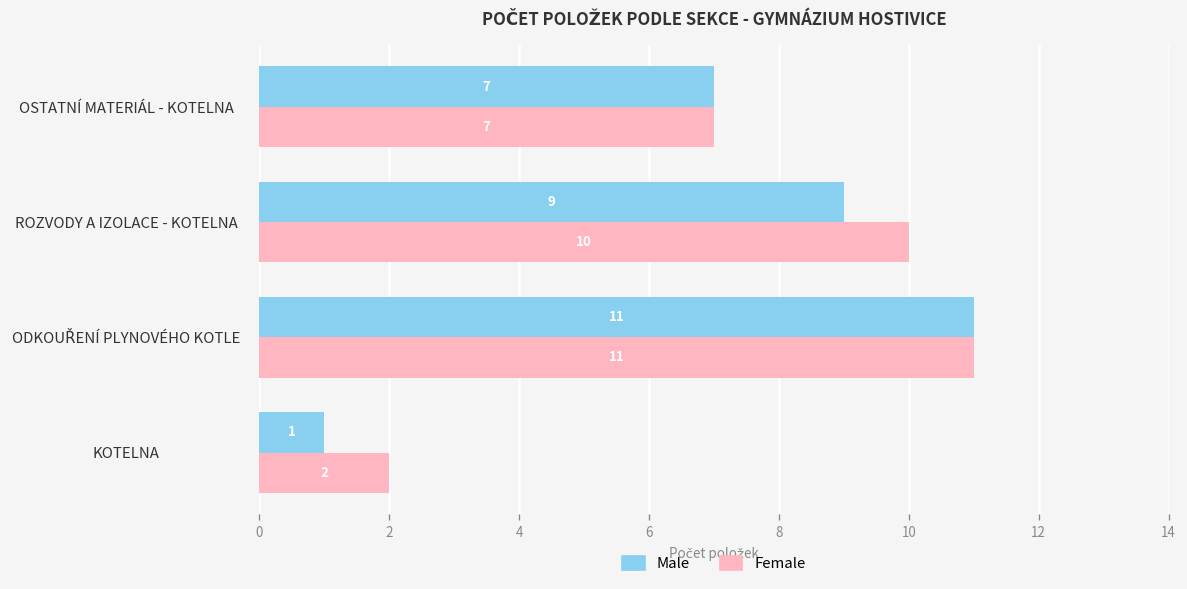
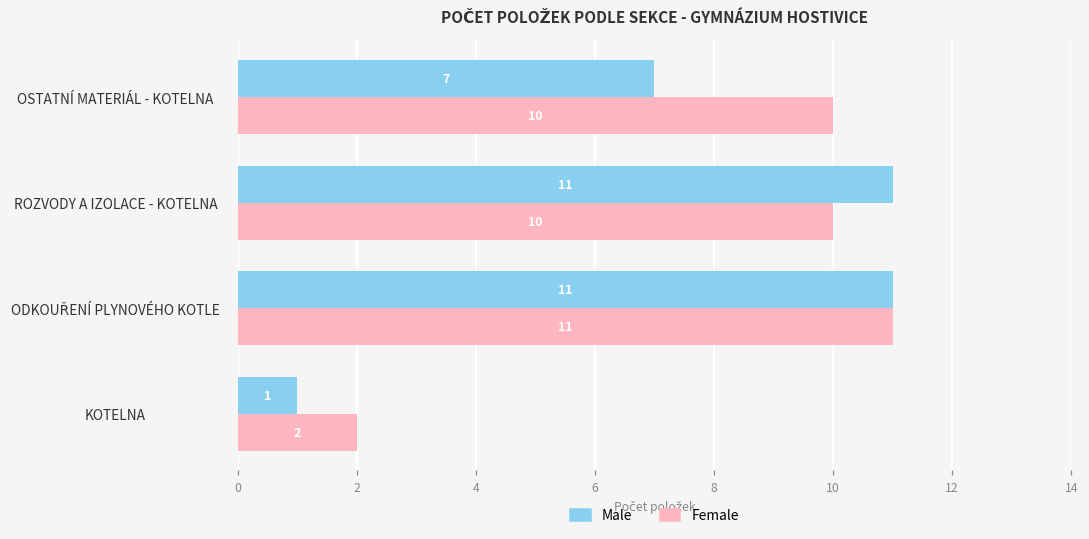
  {
    "Male": {
      "OSTATNÍ MATERIÁL - KOTELNA": 7,
-     "ROZVODY A IZOLACE - KOTELNA": 9,
+     "ROZVODY A IZOLACE - KOTELNA": 11,
      "ODKOUŘENÍ PLYNOVÉHO KOTLE": 11,
      "KOTELNA": 1
    },
    "Female": {
-     "OSTATNÍ MATERIÁL - KOTELNA": 7,
+     "OSTATNÍ MATERIÁL - KOTELNA": 10,
      "ROZVODY A IZOLACE - KOTELNA": 10,
      "ODKOUŘENÍ PLYNOVÉHO KOTLE": 11,
      "KOTELNA": 2
    }
  }
